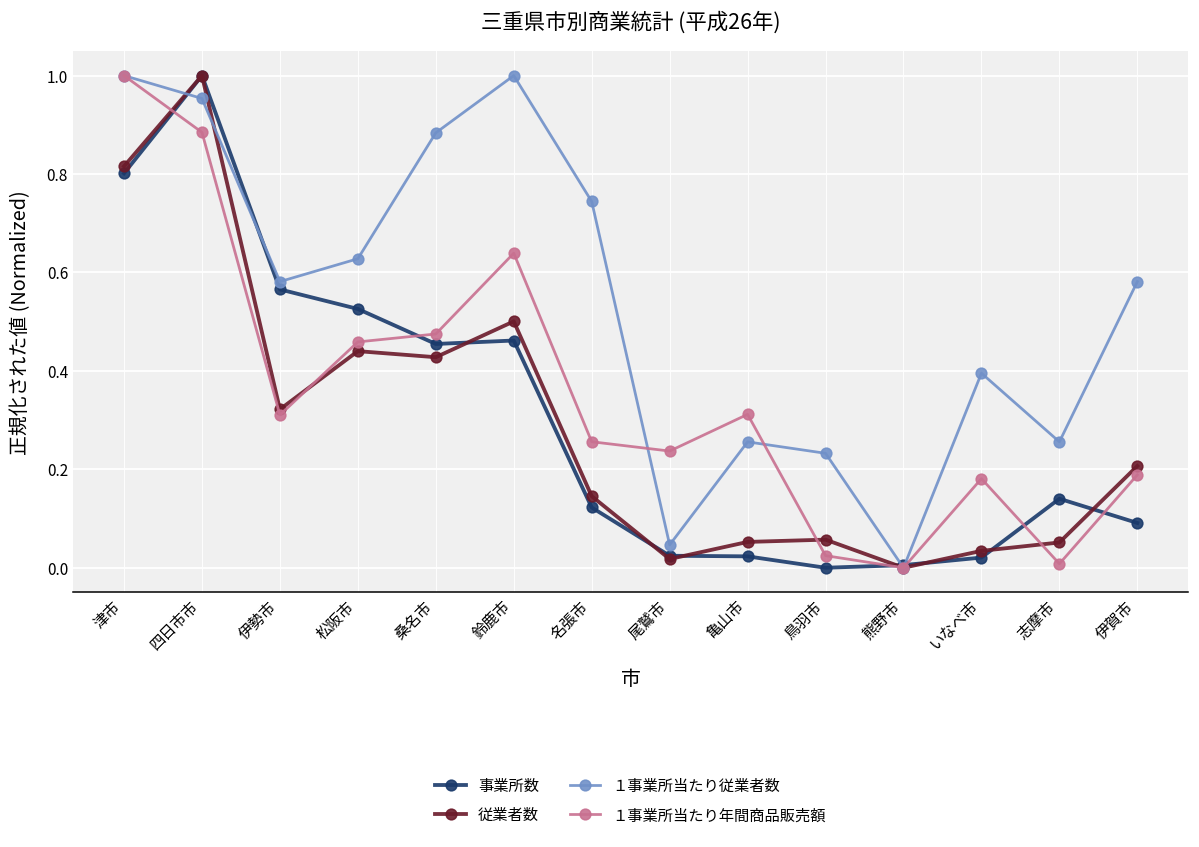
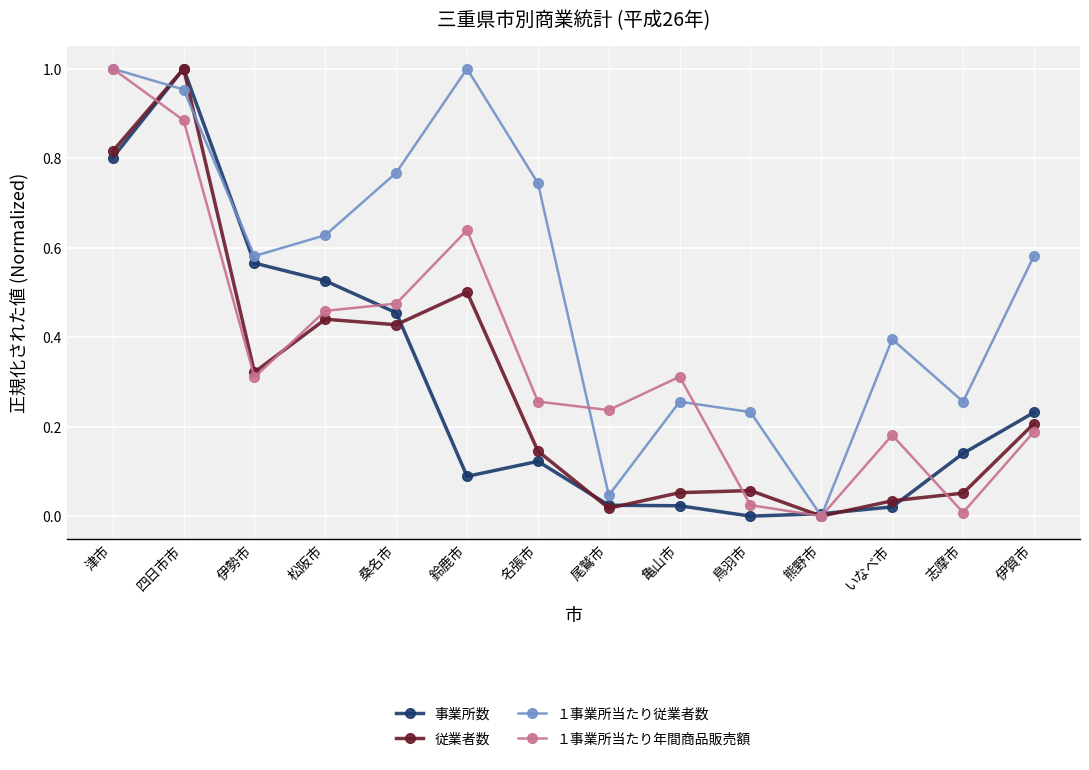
  {
    "事業所数": {
      "津市": 0.80,
      "伊勢市": 0.57,
      "松阪市": 0.53,
      "桑名市": 0.45,
-     "鈴鹿市": 0.46,
+     "鈴鹿市": 0.09,
      "名張市": 0.12,
      "尾鷲市": 0.02,
      "亀山市": 0.02,
      "鳥羽市": 0.00,
      "いなべ市": 0.02,
      "志摩市": 0.14,
-     "伊賀市": 0.09
+     "伊賀市": 0.23
    },
    "従業者数": {
      "津市": 0.82,
      "伊勢市": 0.32,
      "松阪市": 0.44,
      "桑名市": 0.43,
      "鈴鹿市": 0.50,
      "名張市": 0.15,
      "尾鷲市": 0.02,
      "亀山市": 0.05,
      "鳥羽市": 0.06,
      "いなべ市": 0.03,
      "志摩市": 0.05,
      "伊賀市": 0.21
    },
    "１事業所当たり従業者数": {
      "四日市市": 0.95,
      "伊勢市": 0.58,
      "松阪市": 0.63,
-     "桑名市": 0.88,
+     "桑名市": 0.77,
      "鈴鹿市": 1.00,
      "名張市": 0.74,
      "尾鷲市": 0.05,
      "亀山市": 0.26,
      "鳥羽市": 0.23,
      "いなべ市": 0.40,
      "志摩市": 0.26,
      "伊賀市": 0.58
    },
    "１事業所当たり年間商品販売額": {
      "四日市市": 0.88,
      "伊勢市": 0.31,
      "松阪市": 0.46,
      "桑名市": 0.48,
      "鈴鹿市": 0.64,
      "名張市": 0.26,
      "尾鷲市": 0.24,
      "亀山市": 0.31,
      "鳥羽市": 0.02,
      "いなべ市": 0.18,
      "志摩市": 0.01,
      "伊賀市": 0.19
    }
  }
